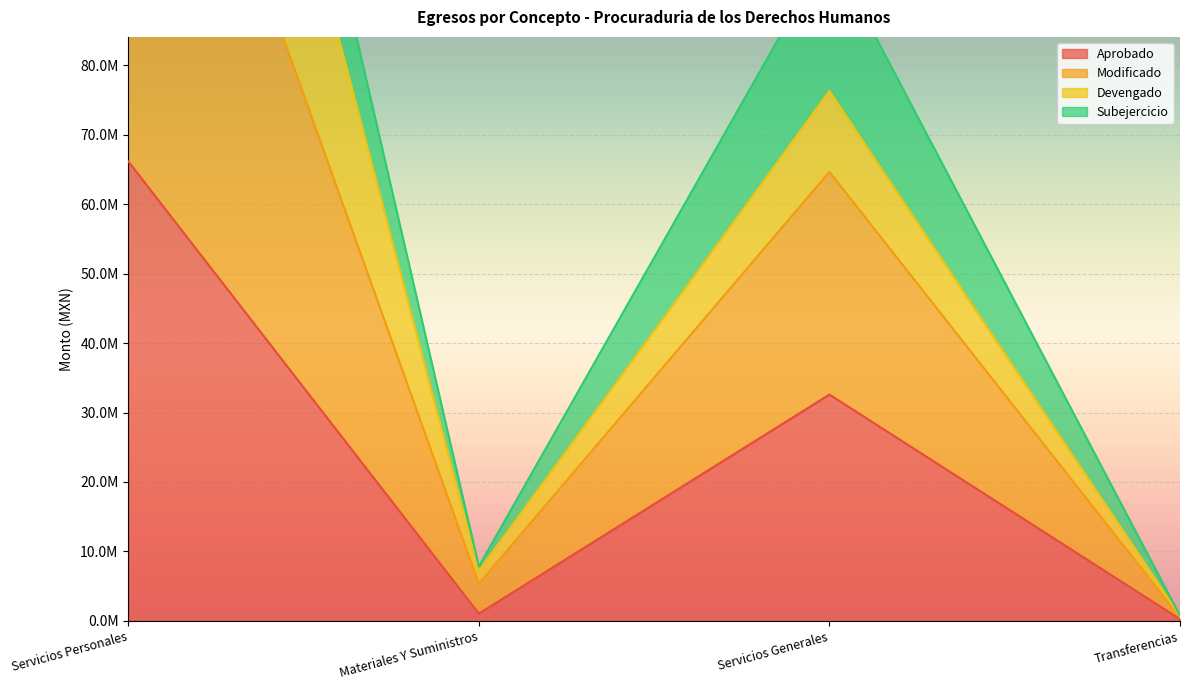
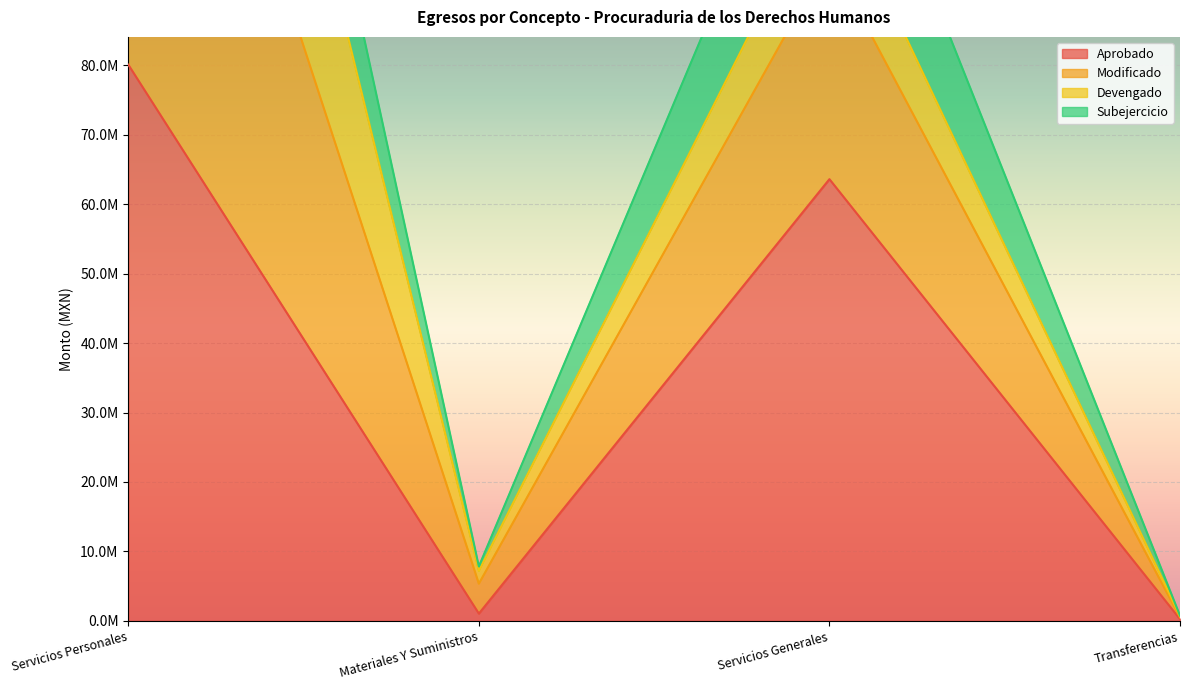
  {
    "Aprobado": {
-     "Servicios Personales": 66000000,
+     "Servicios Personales": 80000000,
      "Materiales Y Suministros": 1000000,
-     "Servicios Generales": 33000000
+     "Servicios Generales": 64000000
    },
    "Subejercicio": {
      "Materiales Y Suministros": 1000000
    }
  }
